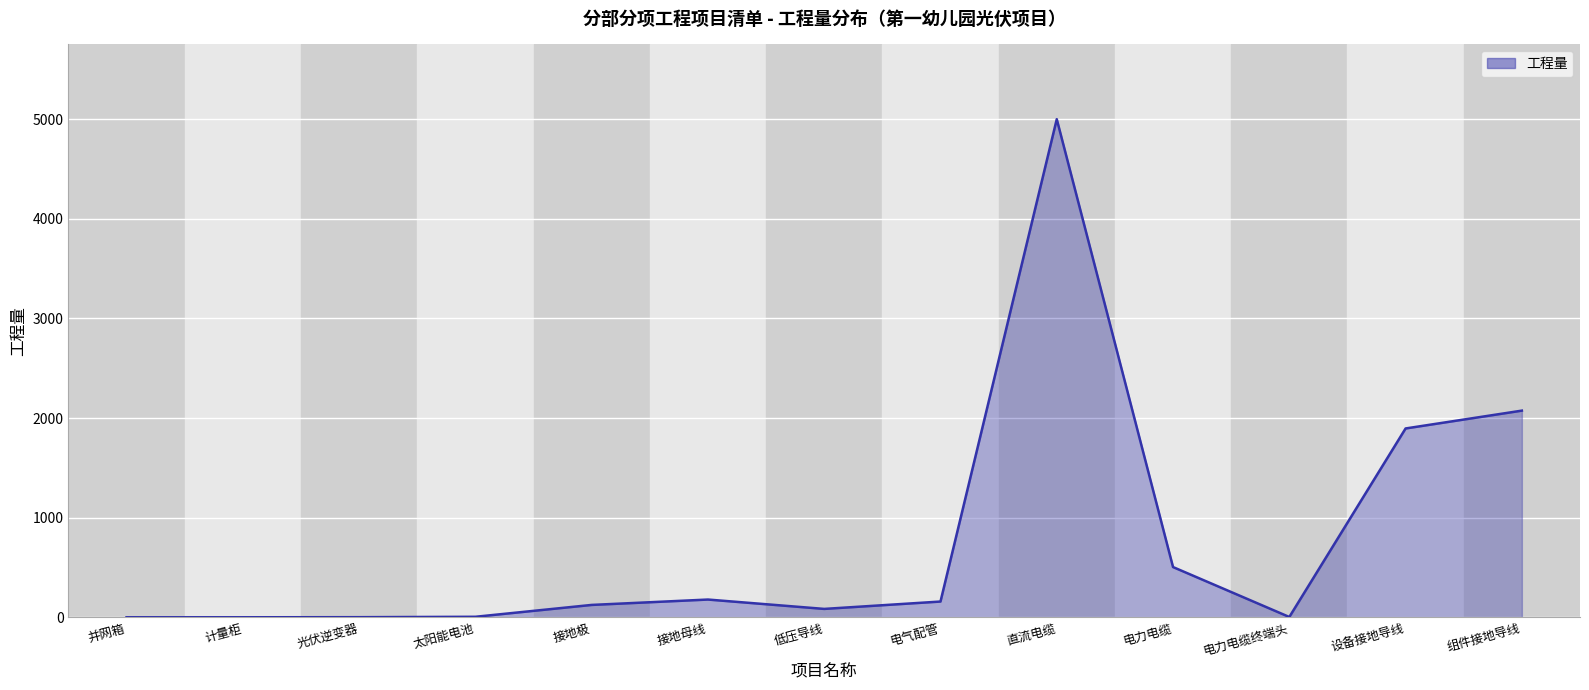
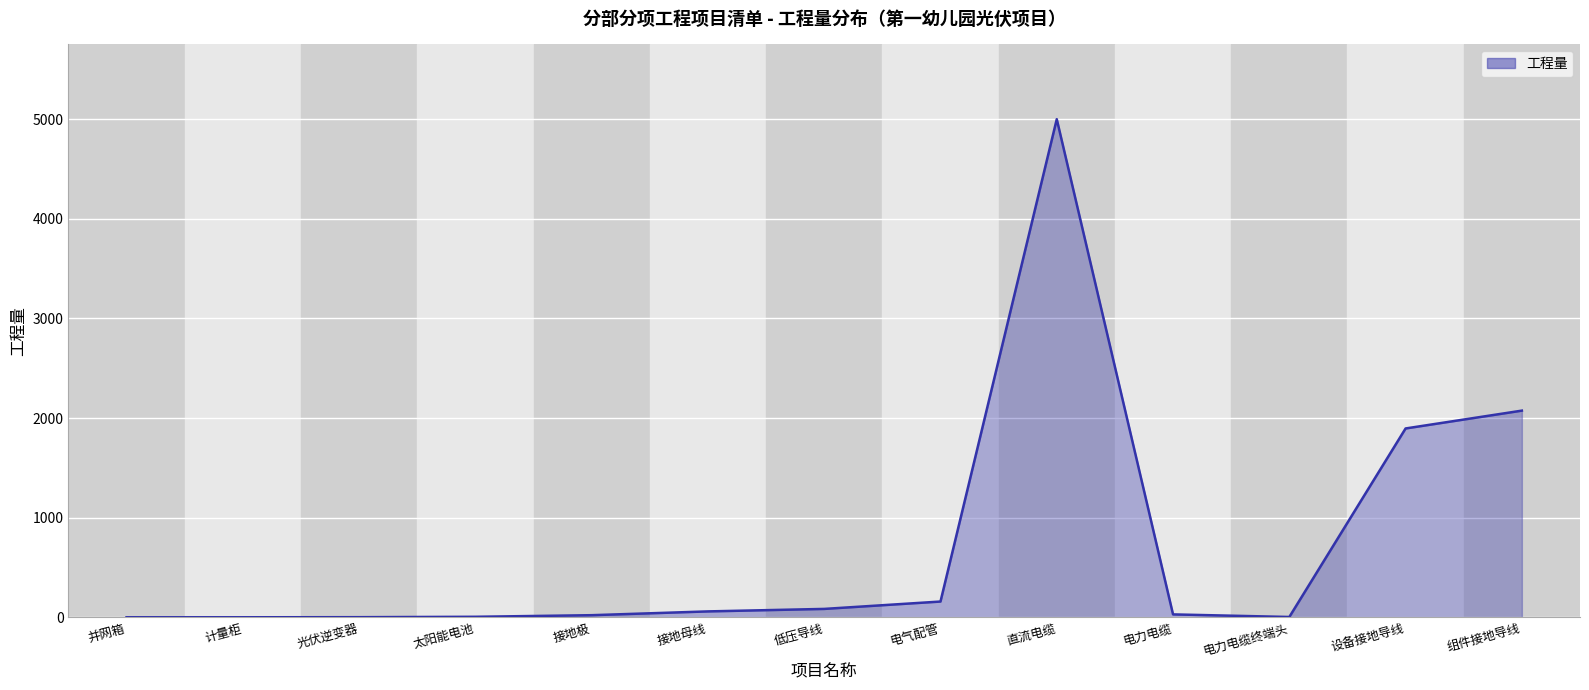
  {
    "并网箱": 0,
    "计量柜": 0,
    "光伏逆变器": 0,
    "太阳能电池": 0,
-   "接地极": 100,
-   "接地母线": 200,
+   "接地极": 0,
+   "接地母线": 100,
    "低压导线": 100,
    "电气配管": 200,
    "直流电缆": 5000,
-   "电力电缆": 500,
+   "电力电缆": 0,
    "电力电缆终端头": 0,
    "设备接地导线": 1900,
    "组件接地导线": 2100
  }
